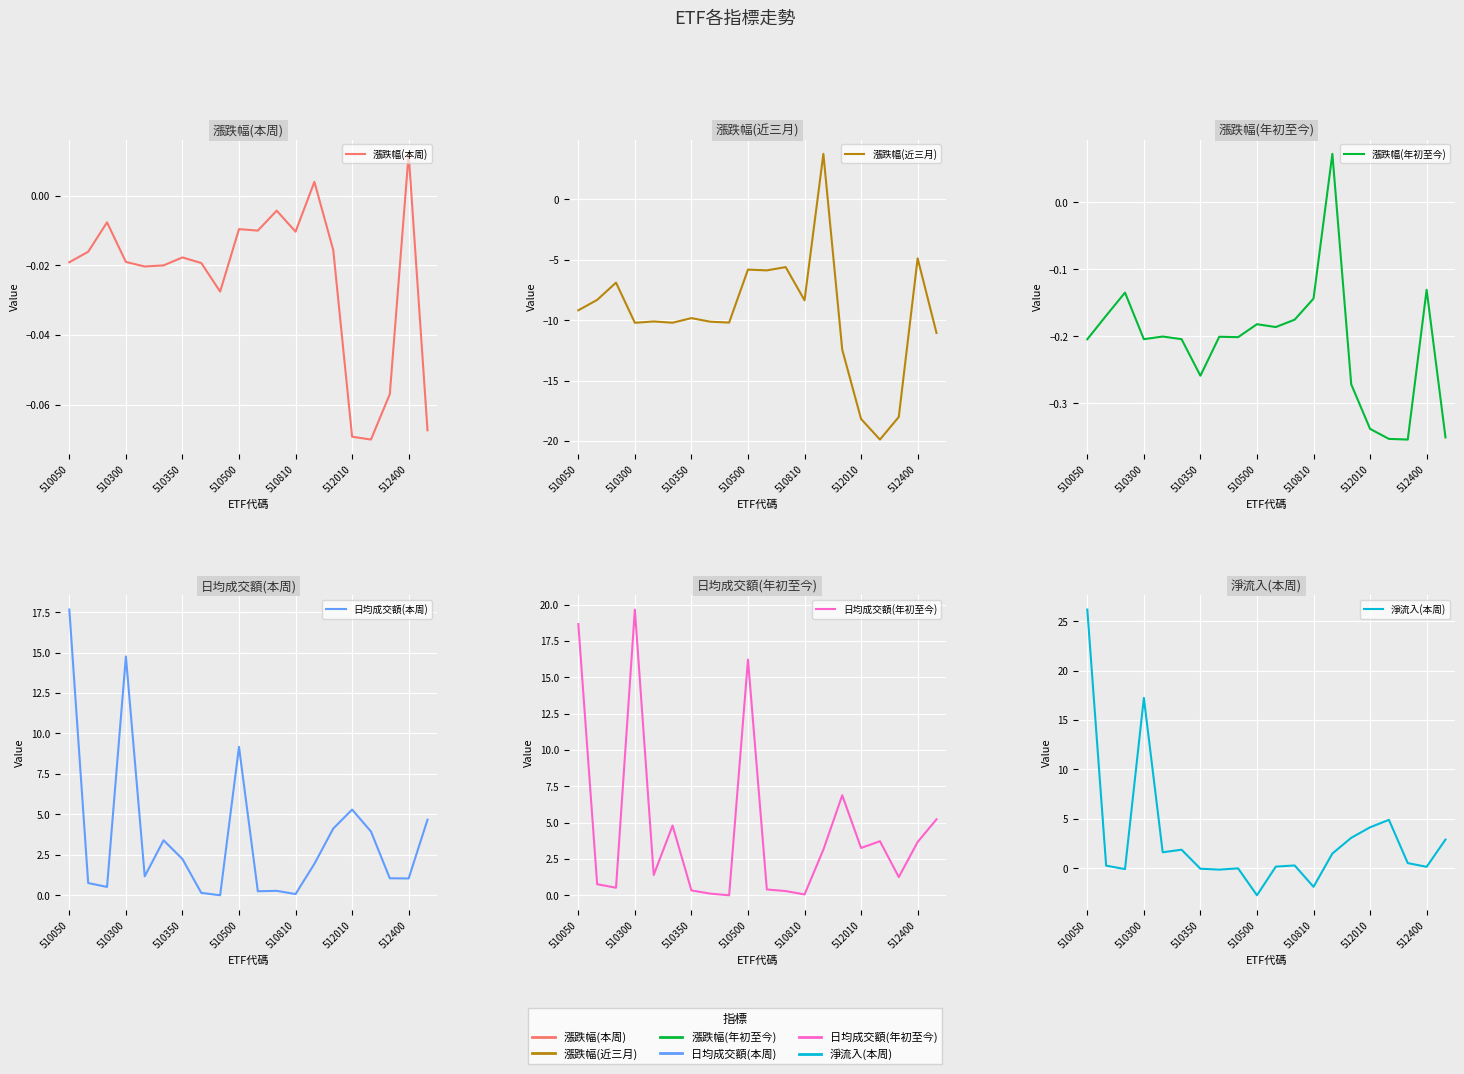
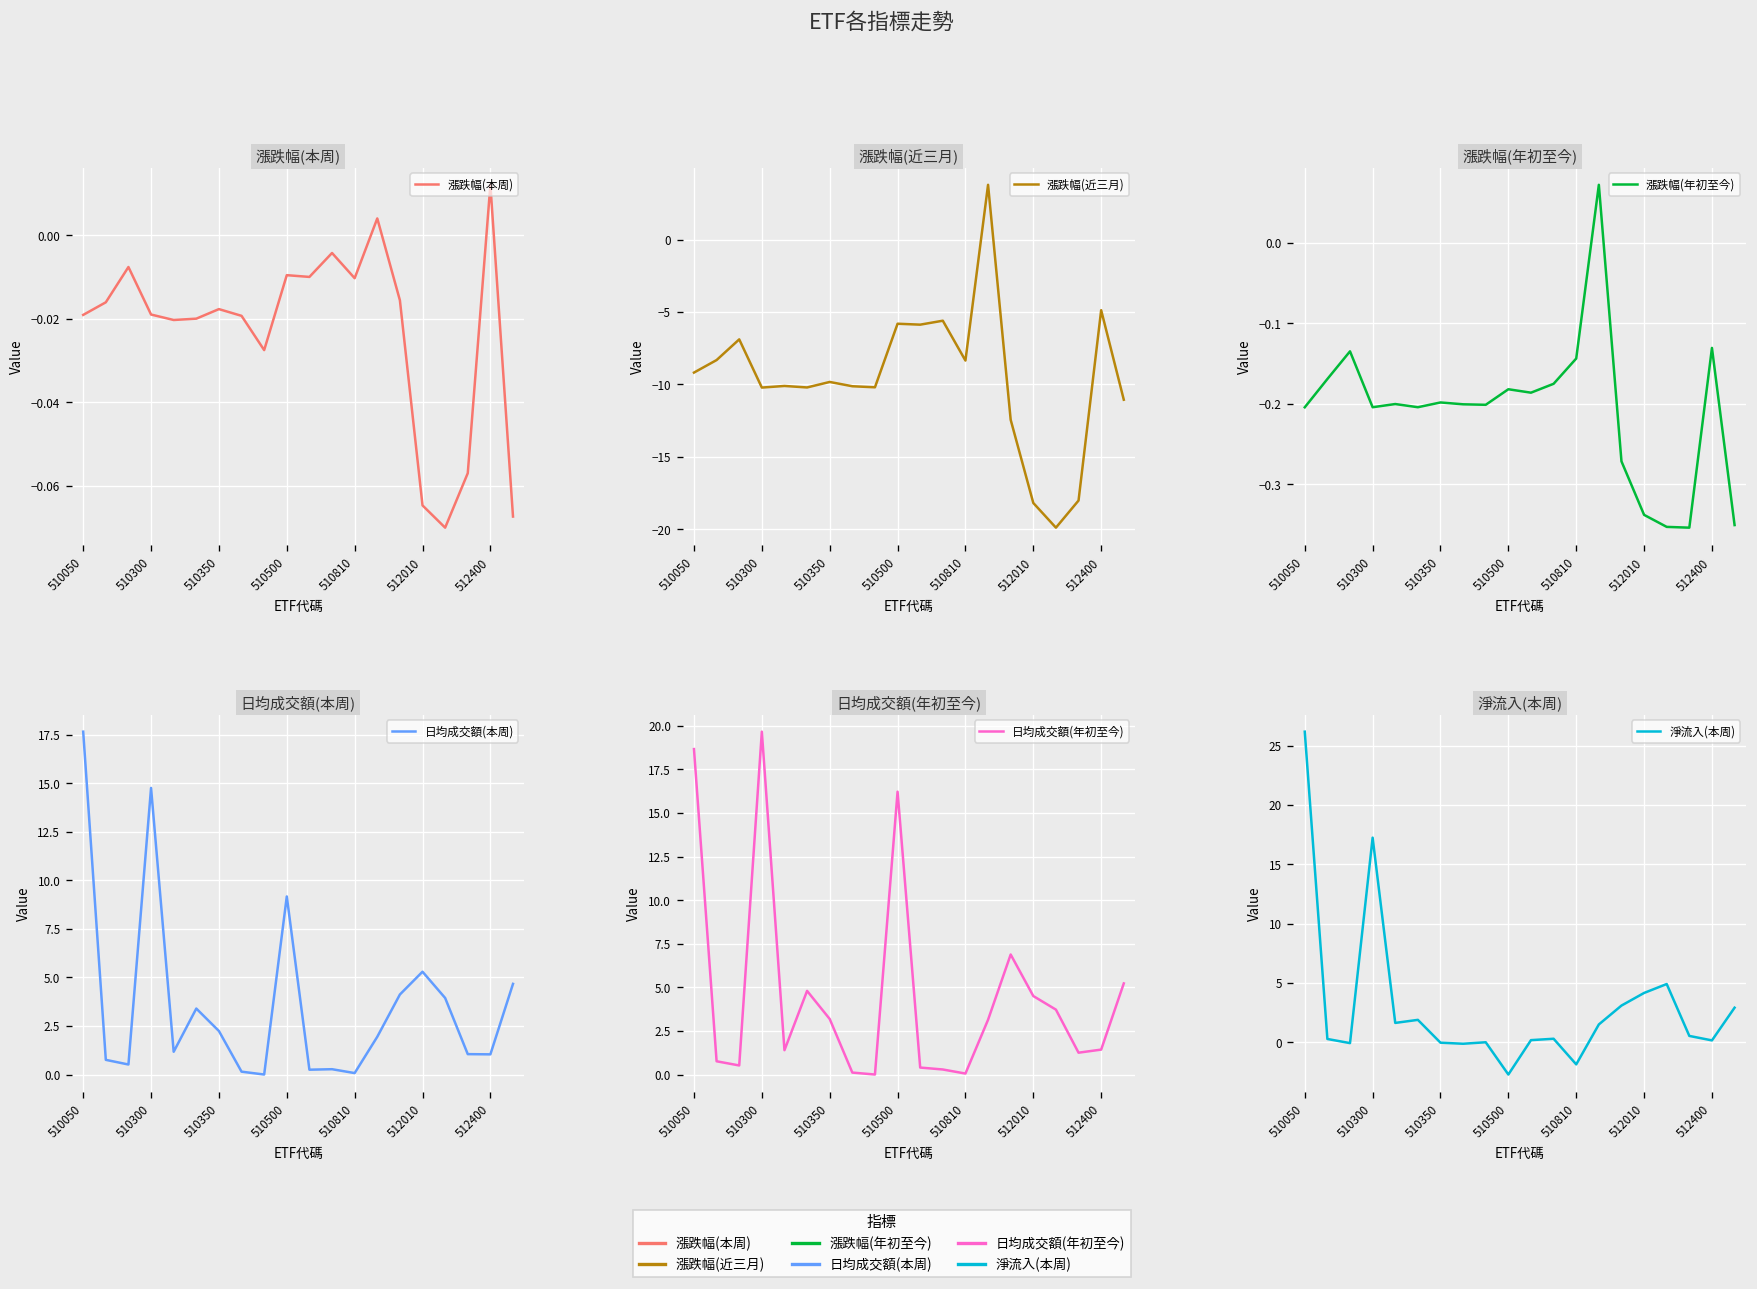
  {
    "漲跌幅(本周)": {
      "510050": -0.019,
      "510300": -0.019,
      "510350": -0.018,
      "510500": -0.010,
      "510810": -0.010,
-     "512010": -0.069
+     "512010": -0.065
    },
    "漲跌幅(近三月)": {
      "510050": -9.2,
      "510300": -10.2,
      "510350": -9.8,
      "510500": -5.8,
      "510810": -8.4,
      "512010": -18.2,
      "512400": -4.9
    },
    "漲跌幅(年初至今)": {
      "510050": -0.20,
      "510300": -0.20,
-     "510350": -0.26,
+     "510350": -0.20,
      "510500": -0.18,
      "510810": -0.14,
      "512010": -0.34,
      "512400": -0.13
    },
    "日均成交額(本周)": {
      "510050": 17.7,
      "510300": 14.8,
      "510350": 2.2,
      "510500": 9.2,
      "510810": 0.1,
      "512010": 5.3,
      "512400": 1.0
    },
    "日均成交額(年初至今)": {
      "510050": 18.7,
      "510300": 19.7,
-     "510350": 0.3,
+     "510350": 3.2,
      "510500": 16.2,
      "510810": 0.1,
-     "512010": 3.3,
-     "512400": 3.7
+     "512010": 4.5,
+     "512400": 1.4
    },
    "淨流入(本周)": {
      "510050": 26,
      "510300": 17,
      "510350": 0,
      "510500": -3,
      "510810": -2,
      "512010": 4,
      "512400": 0
    }
  }
